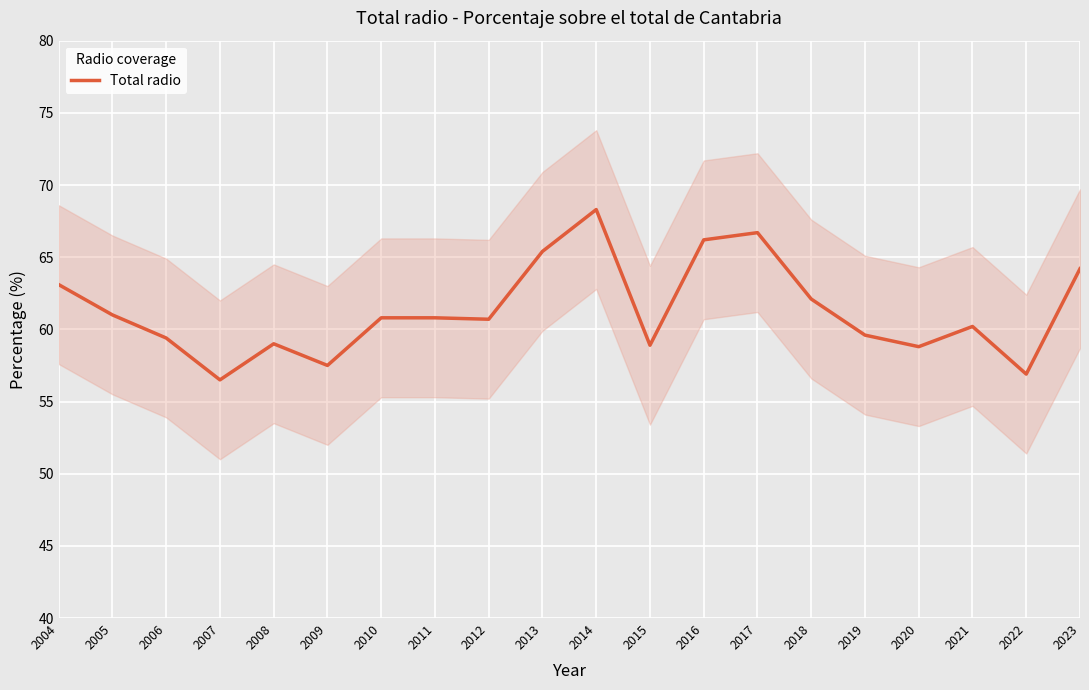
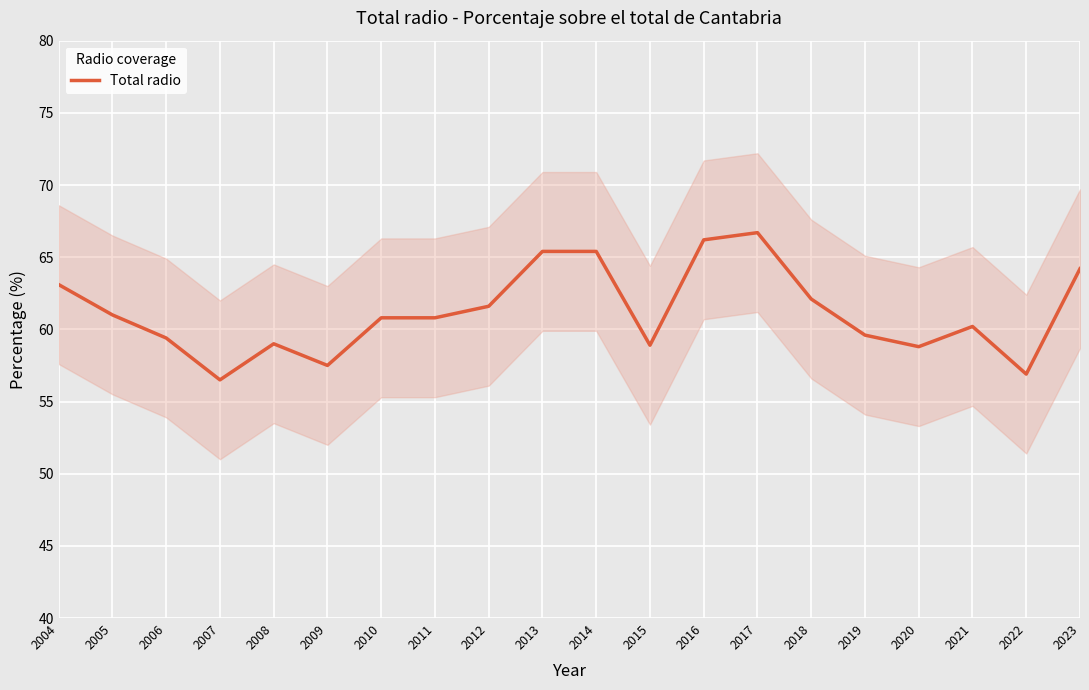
  {
    "Total radio": {
      "2004": 63.1,
      "2005": 61.0,
      "2006": 59.4,
      "2007": 56.5,
      "2008": 59.0,
      "2009": 57.5,
      "2010": 60.8,
      "2011": 60.8,
-     "2012": 60.7,
+     "2012": 61.6,
      "2013": 65.4,
-     "2014": 68.3,
+     "2014": 65.4,
      "2015": 58.9,
      "2016": 66.2,
      "2017": 66.7,
      "2018": 62.1,
      "2019": 59.6,
      "2020": 58.8,
      "2021": 60.2,
      "2022": 56.9,
      "2023": 64.2
    }
  }
